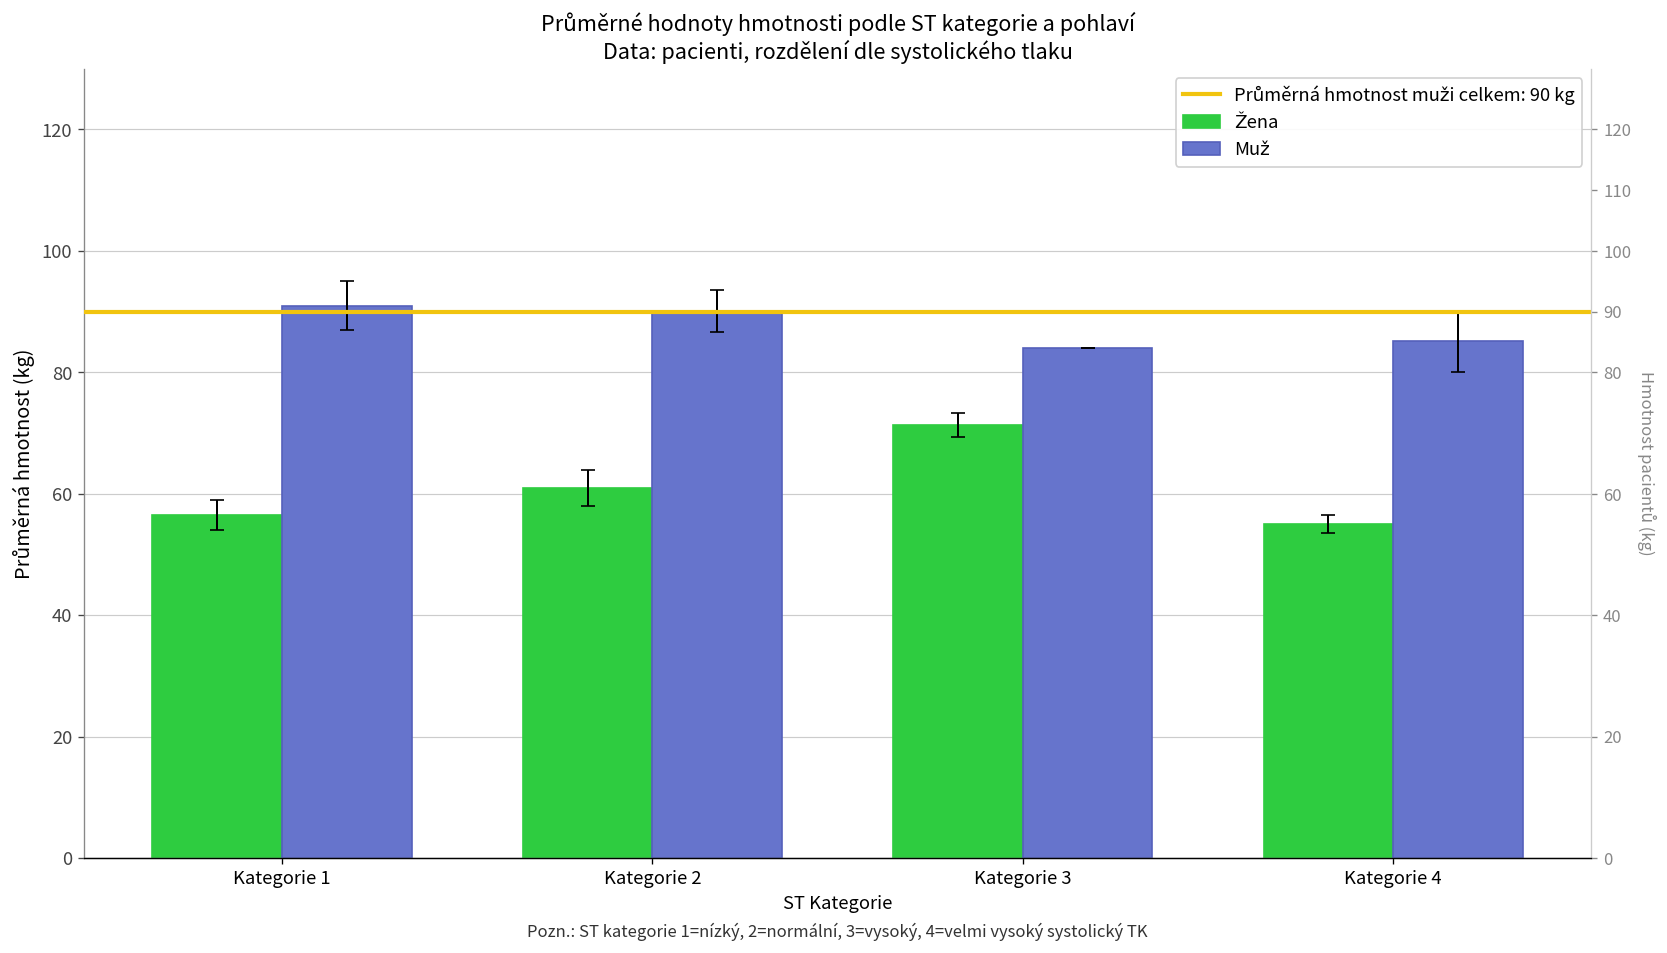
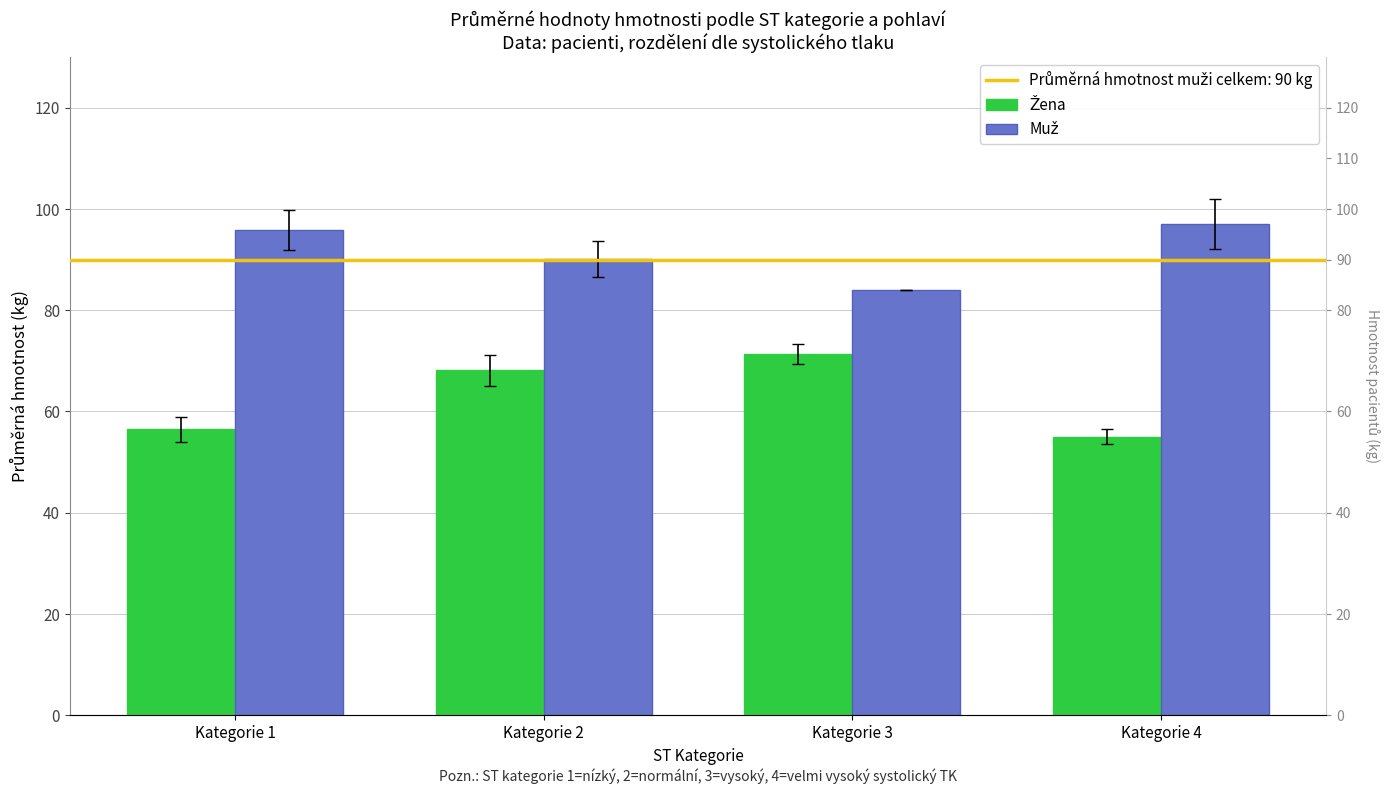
  {
    "Žena": {
      "Kategorie 1": 57,
-     "Kategorie 2": 61,
+     "Kategorie 2": 68,
      "Kategorie 3": 71,
      "Kategorie 4": 55
    },
    "Muž": {
-     "Kategorie 1": 91,
+     "Kategorie 1": 96,
      "Kategorie 2": 90,
      "Kategorie 3": 84,
-     "Kategorie 4": 85
+     "Kategorie 4": 97
    }
  }
